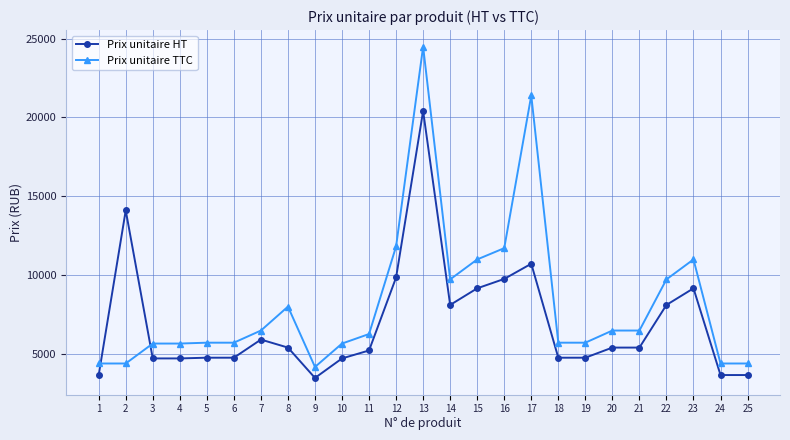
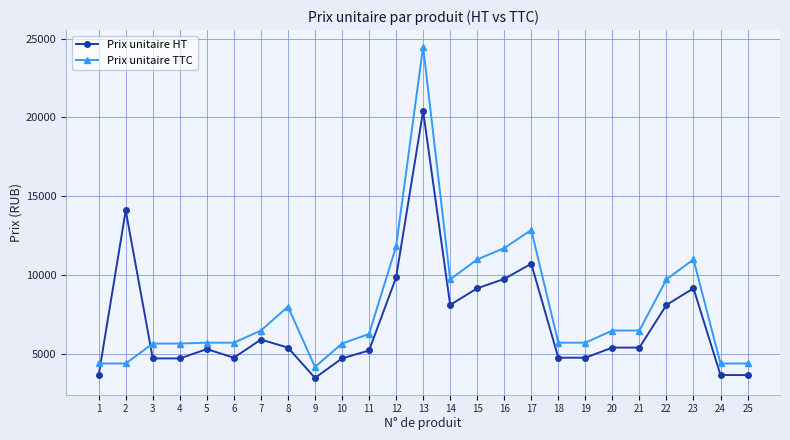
  {
    "Prix unitaire HT": {
      "1": 3700,
      "2": 14100,
      "3": 4700,
      "4": 4700,
-     "5": 4800,
+     "5": 5300,
      "6": 4800,
      "7": 5900,
      "8": 5400,
      "9": 3500,
      "10": 4700,
      "11": 5200,
      "12": 9800,
      "13": 20400,
      "14": 8100,
      "15": 9200,
      "16": 9800,
      "17": 10700,
      "18": 4800,
      "19": 4800,
      "20": 5400,
      "21": 5400,
      "22": 8100,
      "23": 9200,
      "24": 3700,
      "25": 3700
    },
    "Prix unitaire TTC": {
      "1": 4400,
      "2": 4400,
      "3": 5700,
      "4": 5700,
      "5": 5700,
      "6": 5700,
      "7": 6500,
      "8": 8000,
      "9": 4200,
      "10": 5700,
      "11": 6300,
      "12": 11800,
      "13": 24500,
      "14": 9700,
      "15": 11000,
      "16": 11700,
-     "17": 21400,
+     "17": 12900,
      "18": 5700,
      "19": 5700,
      "20": 6500,
      "21": 6500,
      "22": 9700,
      "23": 11000,
      "24": 4400,
      "25": 4400
    }
  }
